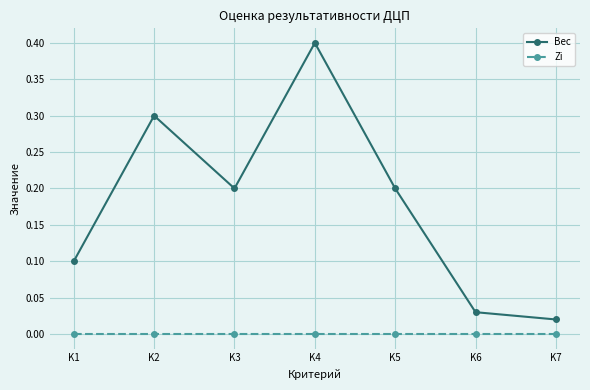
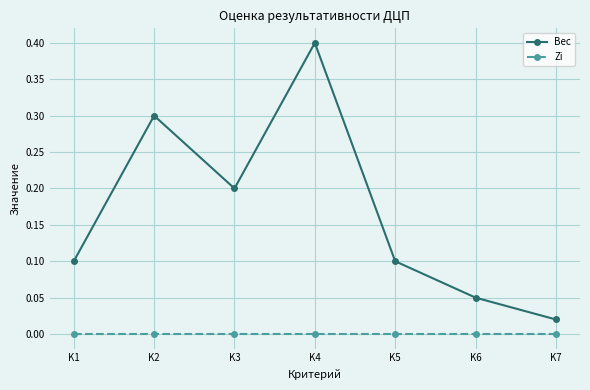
  {
    "Вес": {
      "K1": 0.10,
      "K2": 0.30,
      "K3": 0.20,
      "K4": 0.40,
-     "K5": 0.2,
-     "K6": 0.03,
+     "K5": 0.1,
+     "K6": 0.05,
      "K7": 0.02
    },
    "Zi": {
      "K1": 0.00,
      "K2": 0.00,
      "K3": 0.00,
      "K4": 0.00,
      "K5": 0.00,
      "K6": 0.00,
      "K7": 0.00
    }
  }
